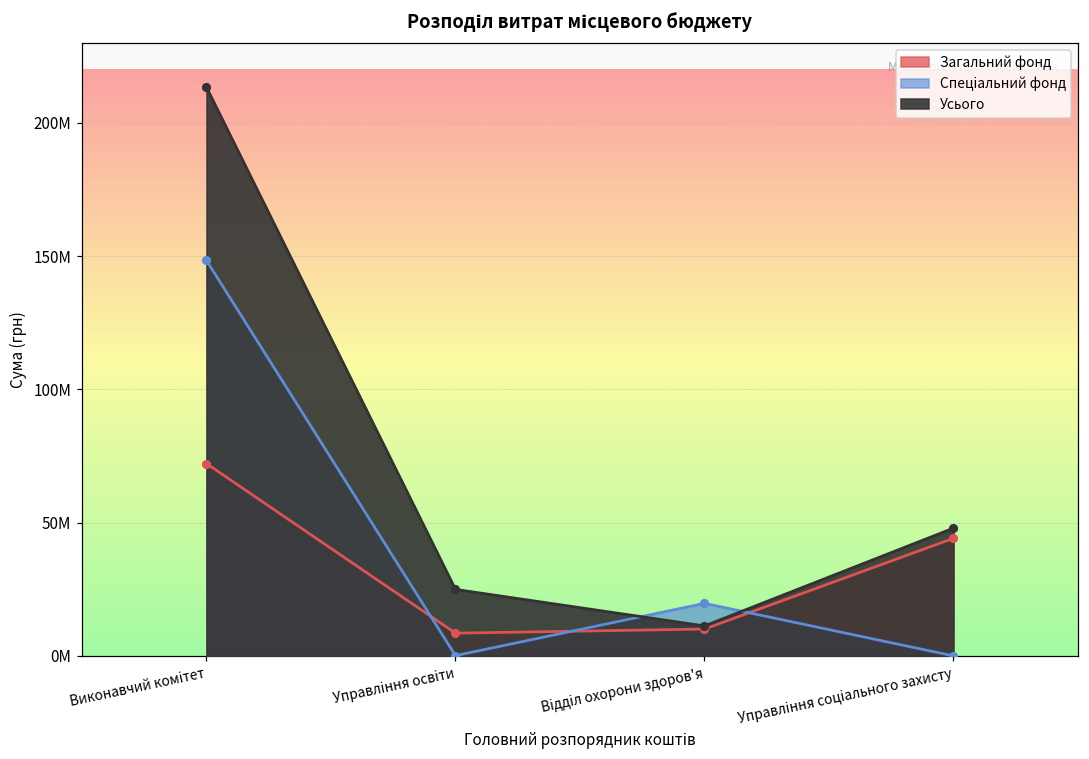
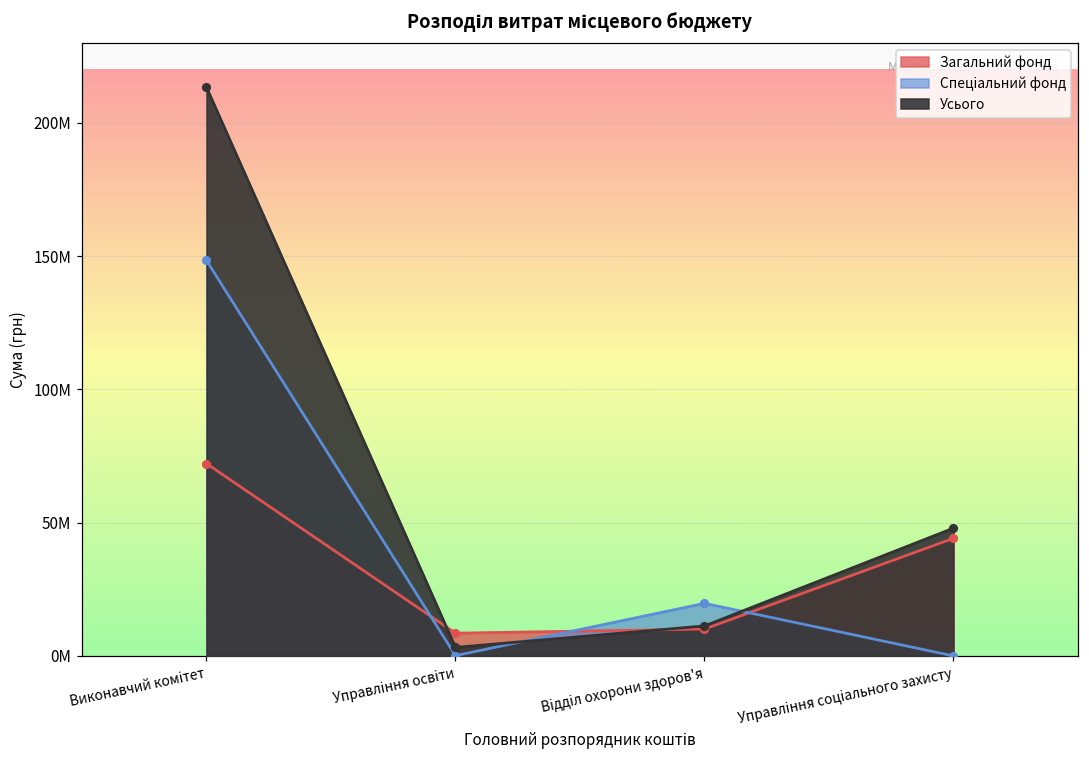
  {
    "Загальний фонд": {
      "Виконавчий комітет": 72000000,
      "Управління освіти": 9000000,
      "Відділ охорони здоров'я": 10000000,
      "Управління соціального захисту": 44000000
    },
    "Спеціальний фонд": {
      "Виконавчий комітет": 148000000,
      "Управління освіти": 0,
      "Відділ охорони здоров'я": 20000000,
      "Управління соціального захисту": 0
    },
    "Усього": {
      "Виконавчий комітет": 213000000,
-     "Управління освіти": 25000000,
+     "Управління освіти": 3000000,
      "Відділ охорони здоров'я": 11000000,
      "Управління соціального захисту": 48000000
    }
  }
